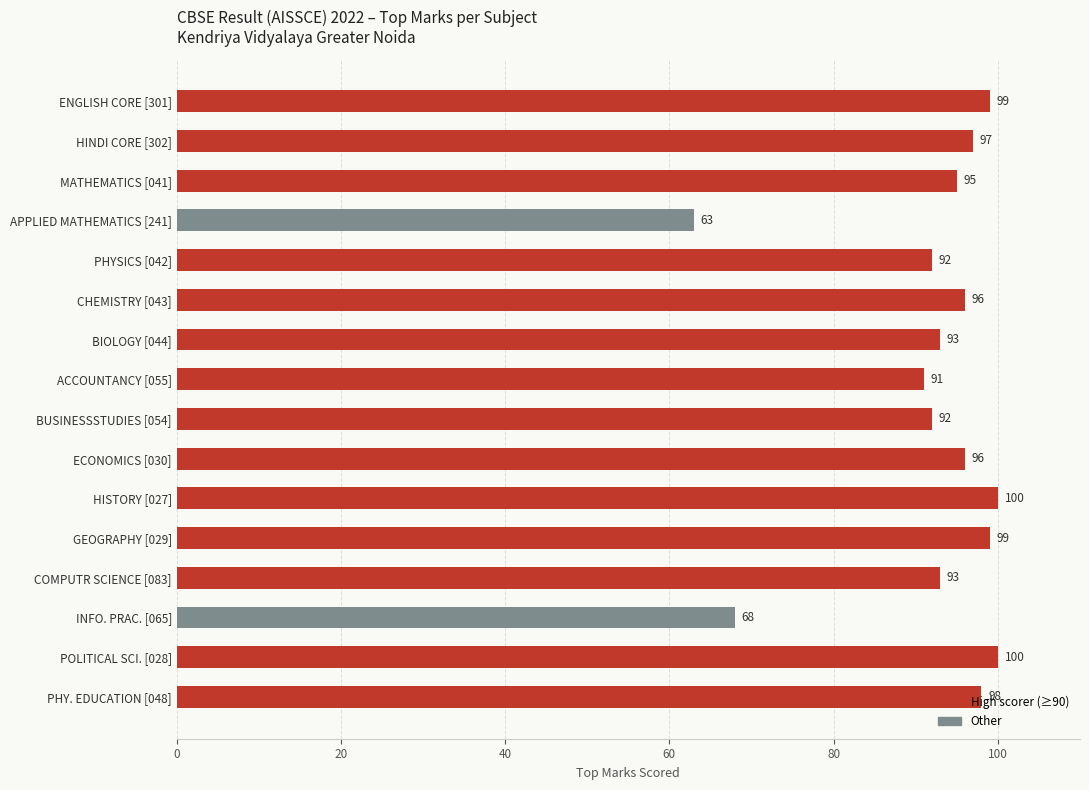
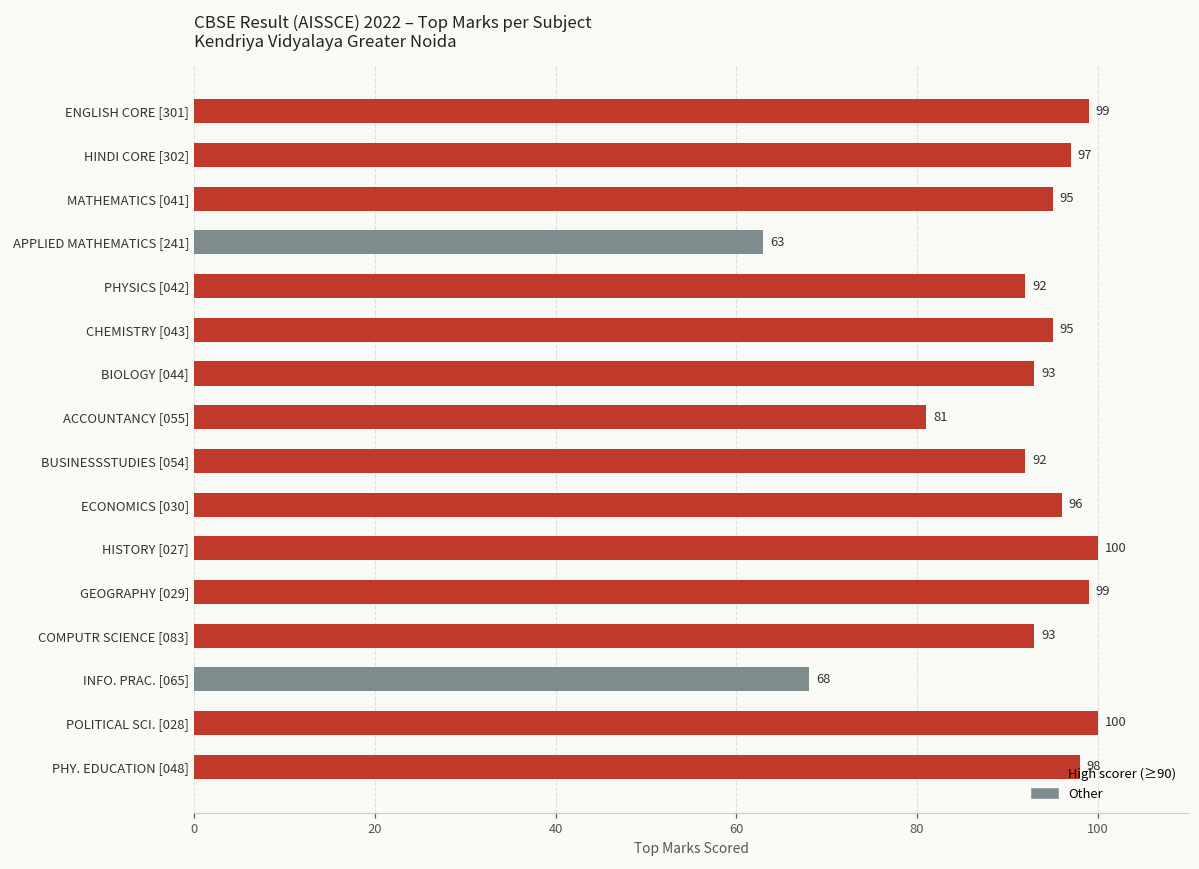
  {
    "ENGLISH CORE [301]": 99,
    "HINDI CORE [302]": 97,
    "MATHEMATICS [041]": 95,
    "APPLIED MATHEMATICS [241]": 63,
    "PHYSICS [042]": 92,
-   "CHEMISTRY [043]": 96,
+   "CHEMISTRY [043]": 95,
    "BIOLOGY [044]": 93,
-   "ACCOUNTANCY [055]": 91,
+   "ACCOUNTANCY [055]": 81,
    "BUSINESSSTUDIES [054]": 92,
    "ECONOMICS [030]": 96,
    "HISTORY [027]": 100,
    "GEOGRAPHY [029]": 99,
    "COMPUTR SCIENCE [083]": 93,
    "INFO. PRAC. [065]": 68,
    "POLITICAL SCI. [028]": 100,
    "PHY. EDUCATION [048]": 98
  }
